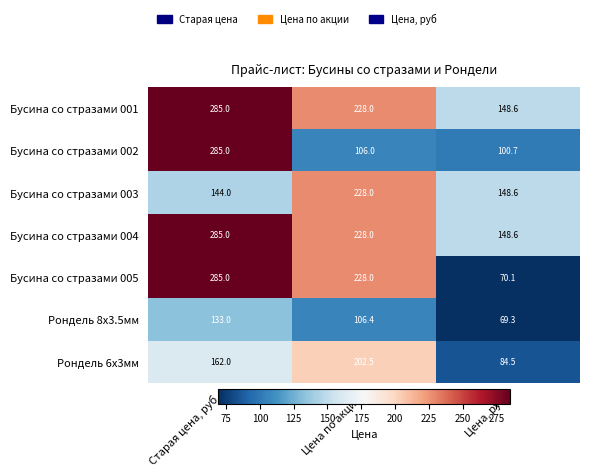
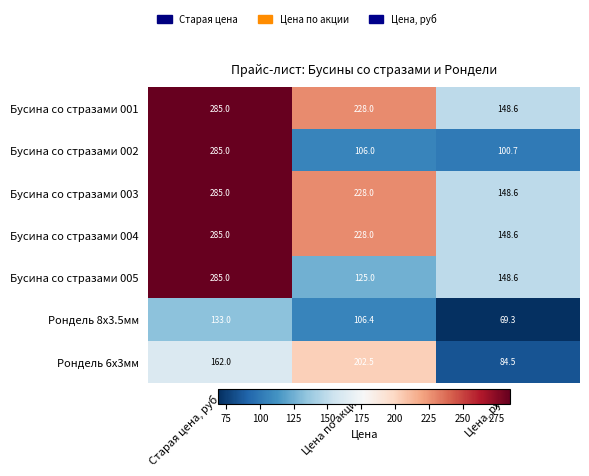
  {
    "Бусина со стразами 001": {
      "Старая цена, руб": 285.0,
      "Цена по акции": 228.0,
      "Цена, руб": 148.6
    },
    "Бусина со стразами 002": {
      "Старая цена, руб": 285.0,
      "Цена по акции": 106.0,
      "Цена, руб": 100.7
    },
    "Бусина со стразами 003": {
-     "Старая цена, руб": 144.0,
+     "Старая цена, руб": 285.0,
      "Цена по акции": 228.0,
      "Цена, руб": 148.6
    },
    "Бусина со стразами 004": {
      "Старая цена, руб": 285.0,
      "Цена по акции": 228.0,
      "Цена, руб": 148.6
    },
    "Бусина со стразами 005": {
      "Старая цена, руб": 285.0,
-     "Цена по акции": 228.0,
-     "Цена, руб": 70.1
+     "Цена по акции": 125.0,
+     "Цена, руб": 148.6
    },
    "Рондель 8х3.5мм": {
      "Старая цена, руб": 133.0,
      "Цена по акции": 106.4,
      "Цена, руб": 69.3
    },
    "Рондель 6х3мм": {
      "Старая цена, руб": 162.0,
      "Цена по акции": 202.5,
      "Цена, руб": 84.5
    }
  }
